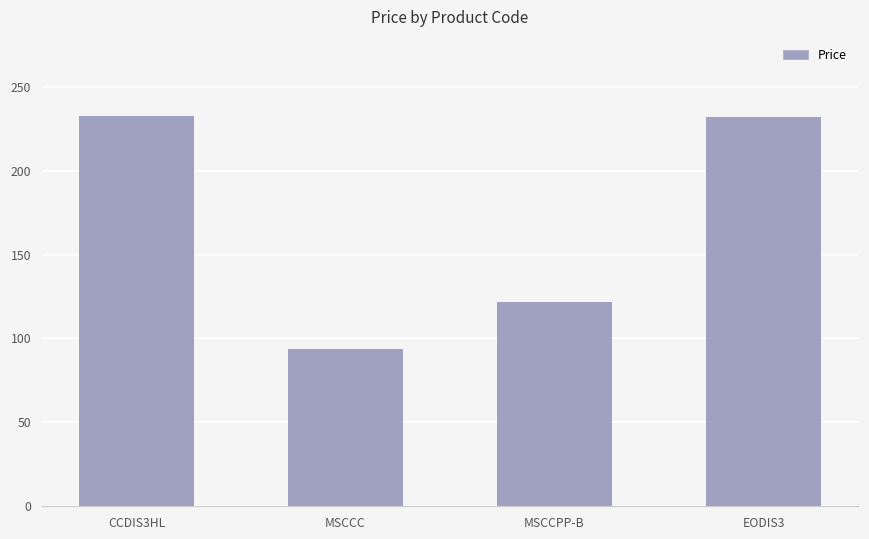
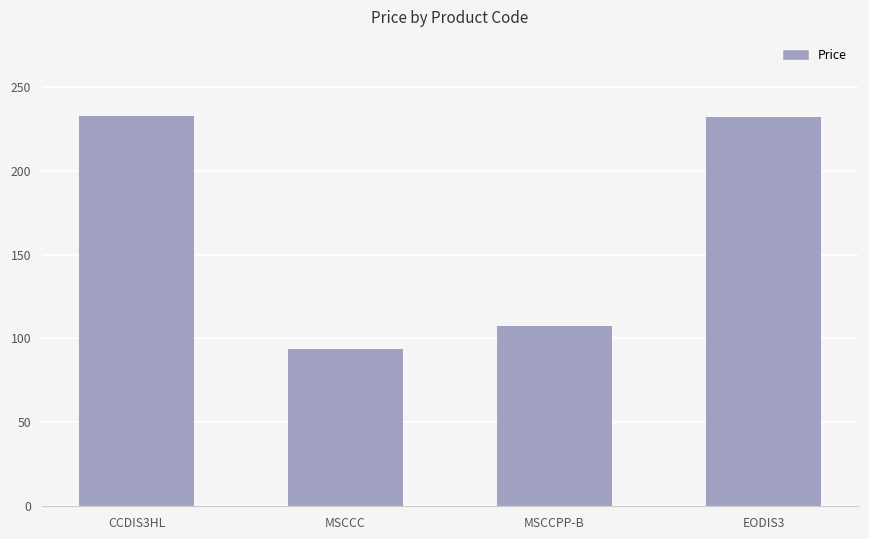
  {
    "CCDIS3HL": 232,
    "MSCCC": 94,
-   "MSCCPP-B": 122,
+   "MSCCPP-B": 107,
    "EODIS3": 232
  }
